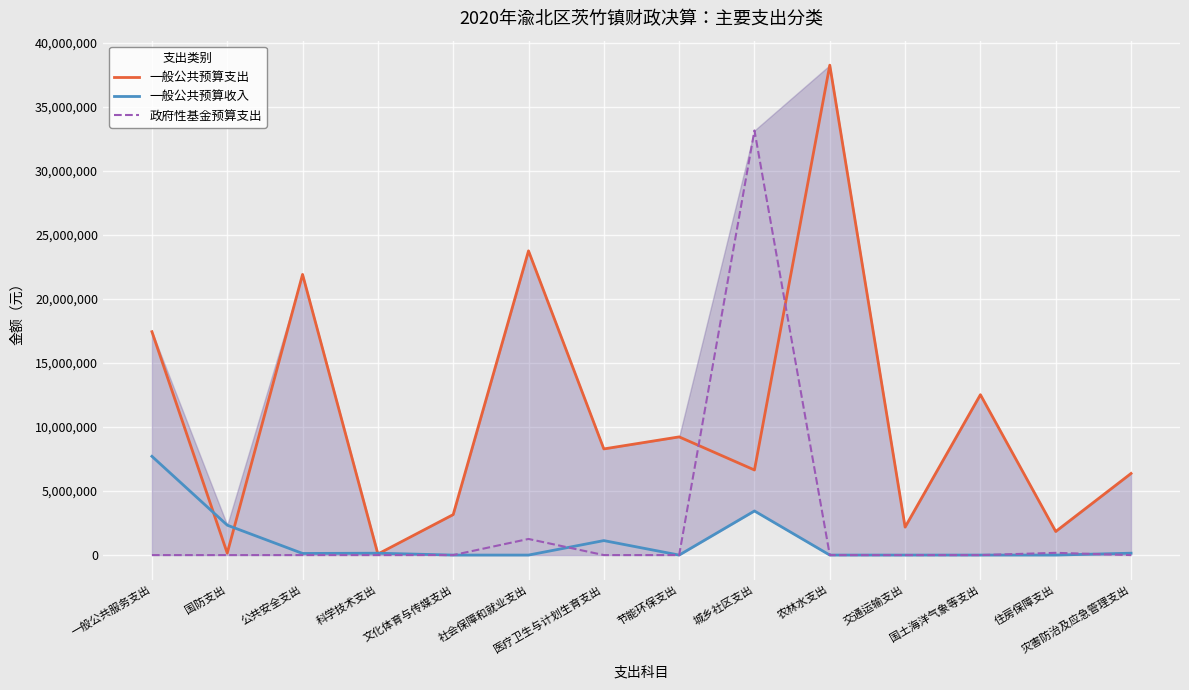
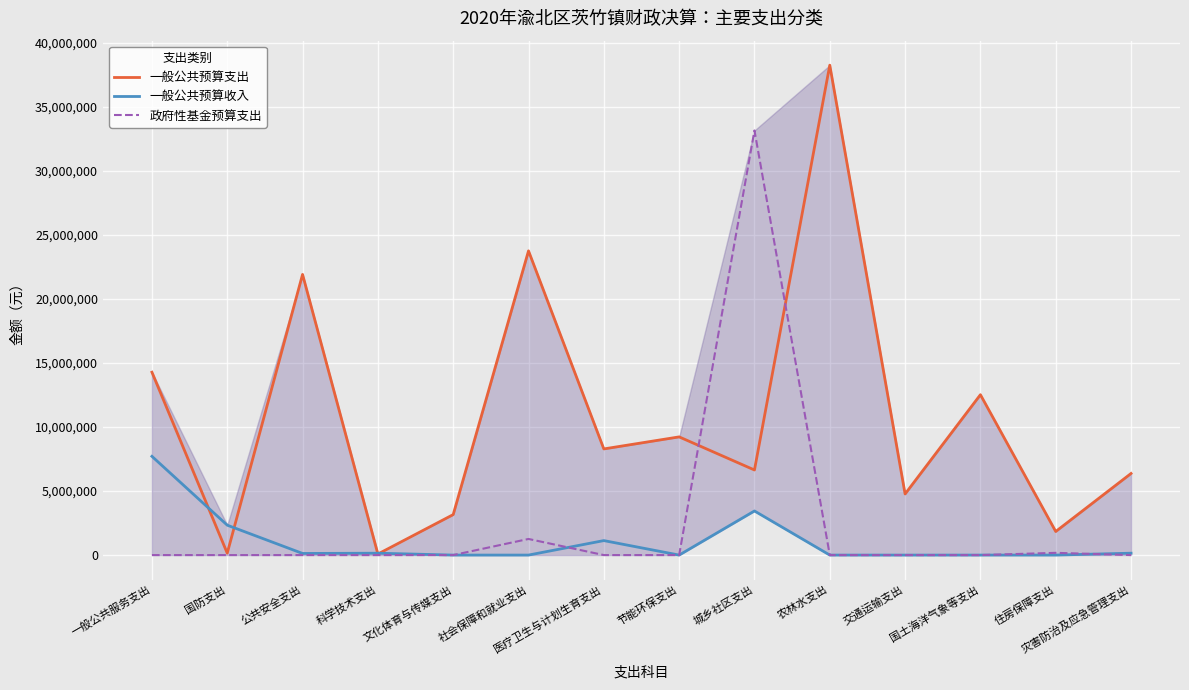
  {
    "一般公共预算支出": {
-     "一般公共服务支出": "17,400,000",
+     "一般公共服务支出": "14,300,000",
      "城乡社区支出": "6,600,000",
-     "交通运输支出": "2,200,000"
+     "交通运输支出": "4,800,000"
    },
    "一般公共预算收入": {
      "一般公共服务支出": "7,700,000",
      "社会保障和就业支出": "0",
      "医疗卫生与计划生育支出": "1,100,000",
      "城乡社区支出": "3,400,000"
    }
  }
